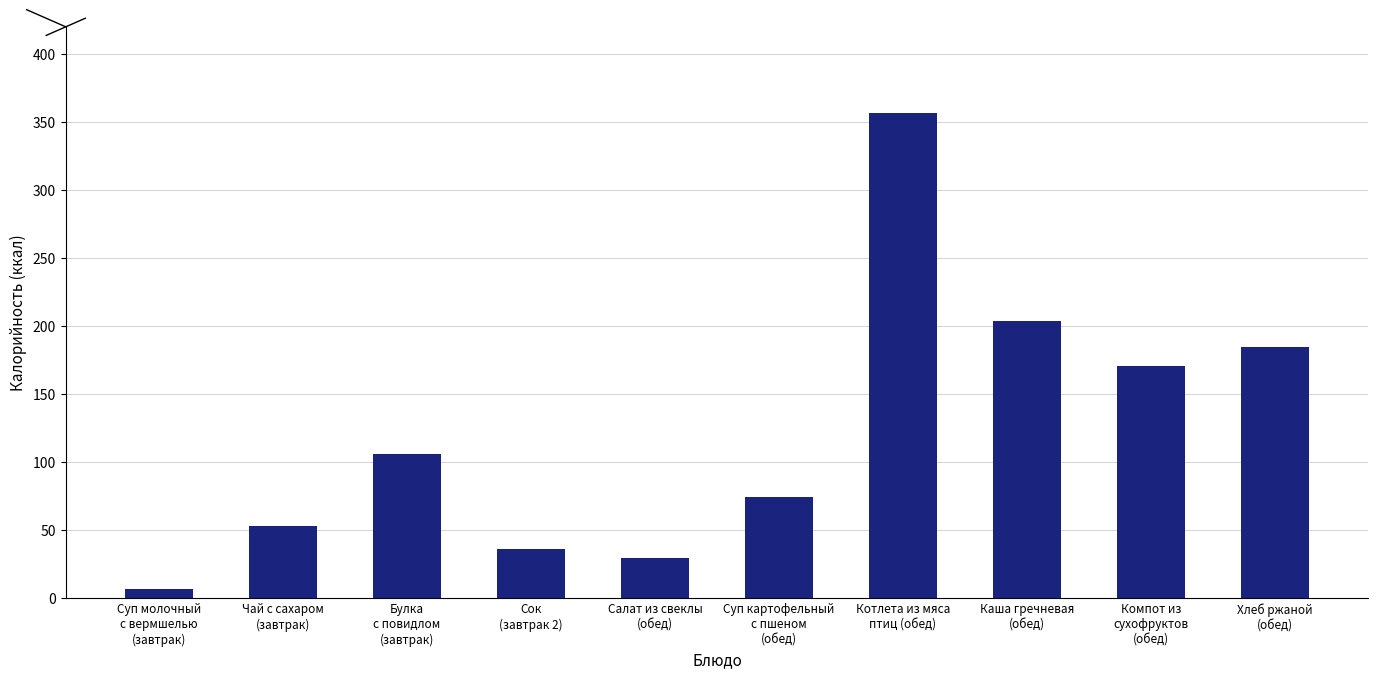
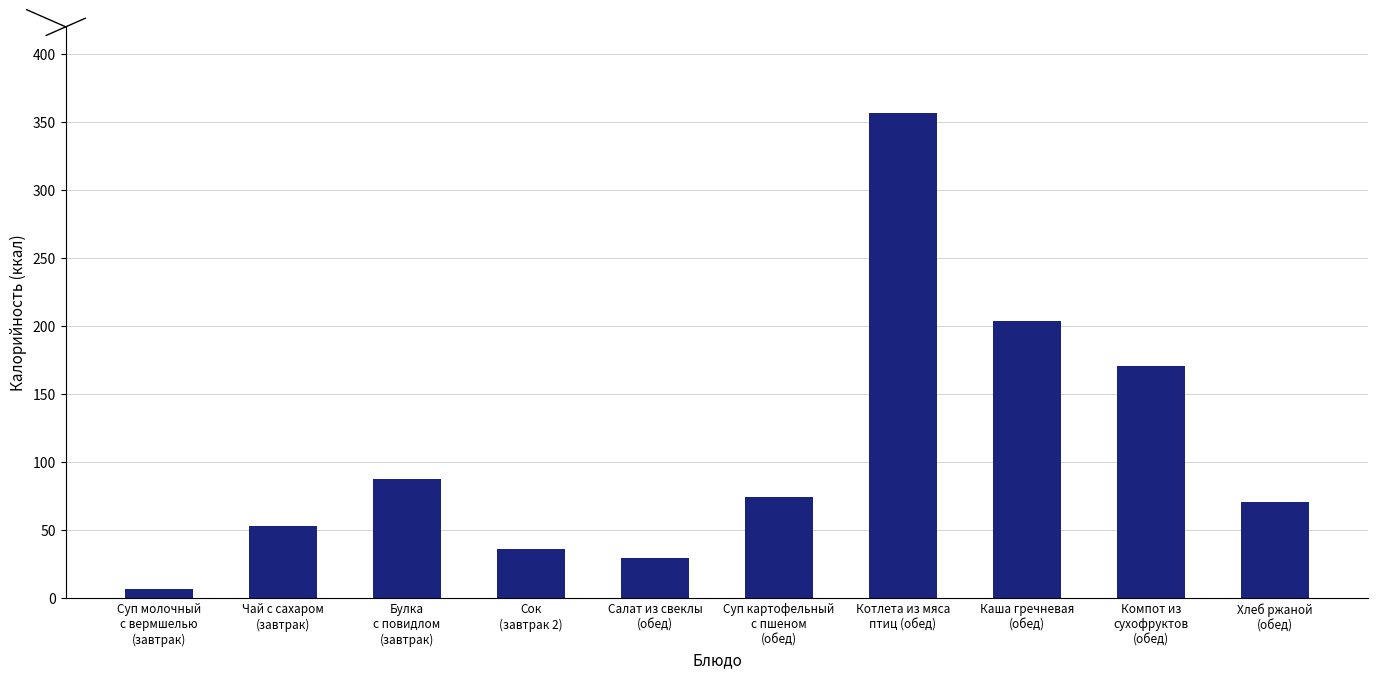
  {
    "Суп молочный с вермшелью (завтрак)": 7,
    "Чай с сахаром (завтрак)": 53,
-   "Булка с повидлом (завтрак)": 106,
+   "Булка с повидлом (завтрак)": 88,
    "Сок (завтрак 2)": 36,
    "Салат из свеклы (обед)": 30,
    "Суп картофельный с пшеном (обед)": 74,
    "Котлета из мяса птиц (обед)": 357,
    "Каша гречневая (обед)": 204,
    "Компот из сухофруктов (обед)": 171,
-   "Хлеб ржаной (обед)": 185
+   "Хлеб ржаной (обед)": 71
  }
